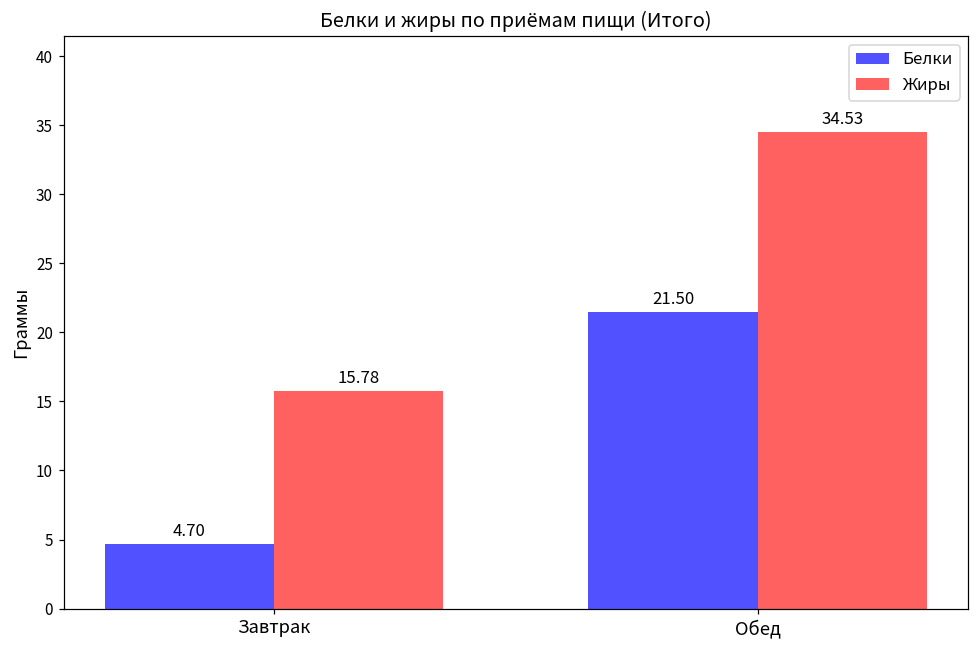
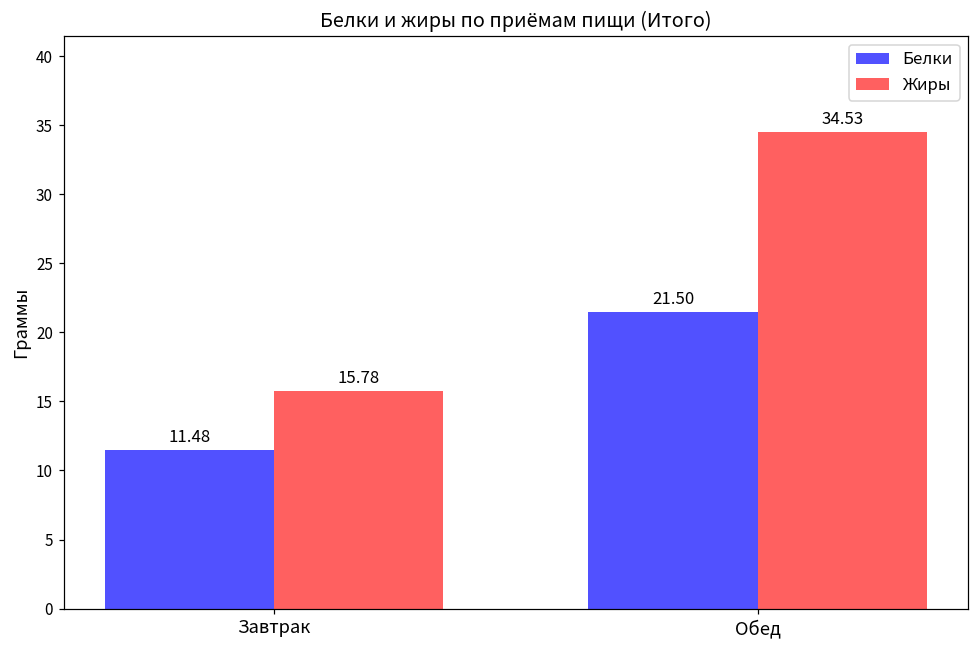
  {
    "Белки": {
-     "Завтрак": 4.70,
+     "Завтрак": 11.48,
      "Обед": 21.50
    },
    "Жиры": {
      "Завтрак": 15.78,
      "Обед": 34.53
    }
  }
